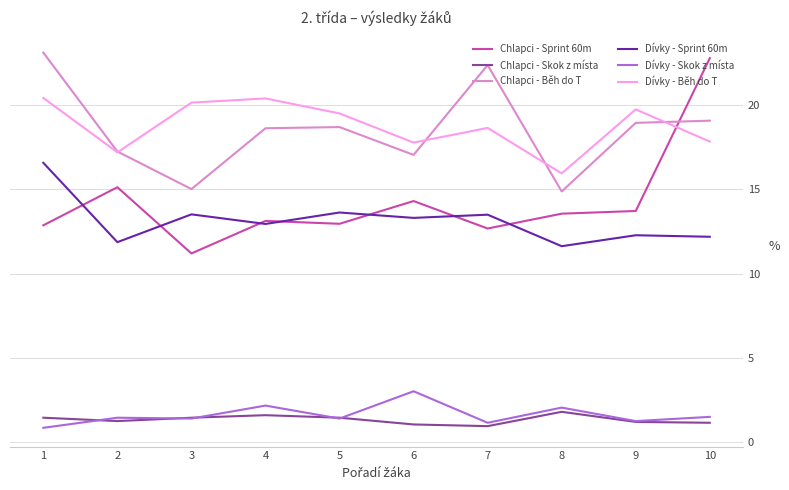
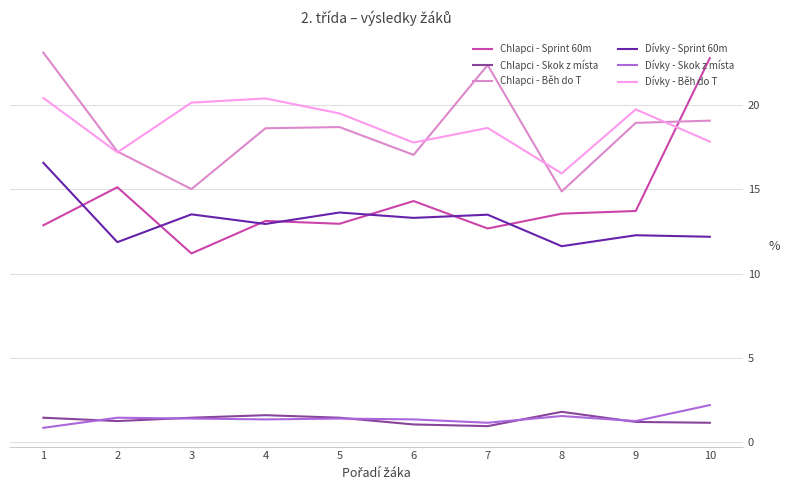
  {
    "Chlapci - Sprint 60m": {
      "1": 12.9,
      "2": 15.1,
      "3": 11.2,
      "4": 13.1,
      "5": 13.0,
      "6": 14.3,
      "7": 12.7,
      "8": 13.6,
      "9": 13.7,
      "10": 22.8
    },
    "Dívky - Skok z místa": {
      "1": 0.9,
      "2": 1.5,
-     "4": 2.2,
-     "6": 3.0,
+     "4": 1.4,
+     "6": 1.4,
      "7": 1.2,
-     "8": 2.1,
-     "10": 1.5
+     "8": 1.6,
+     "10": 2.2
    }
  }
